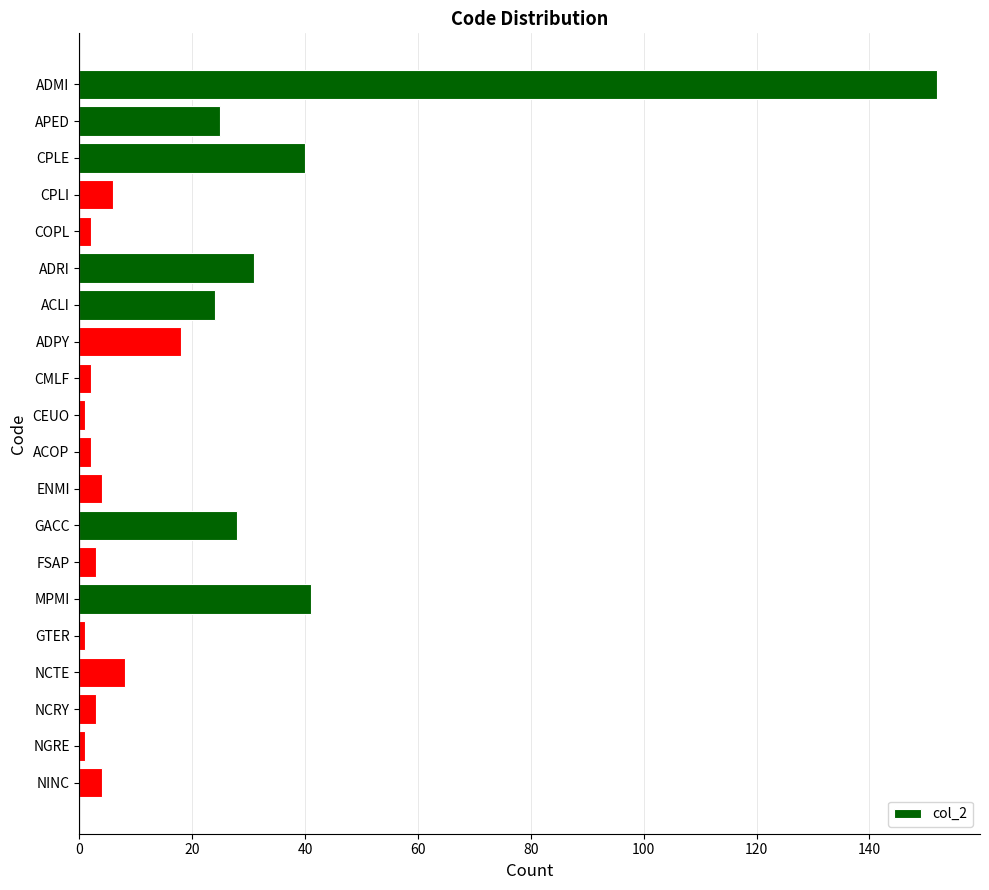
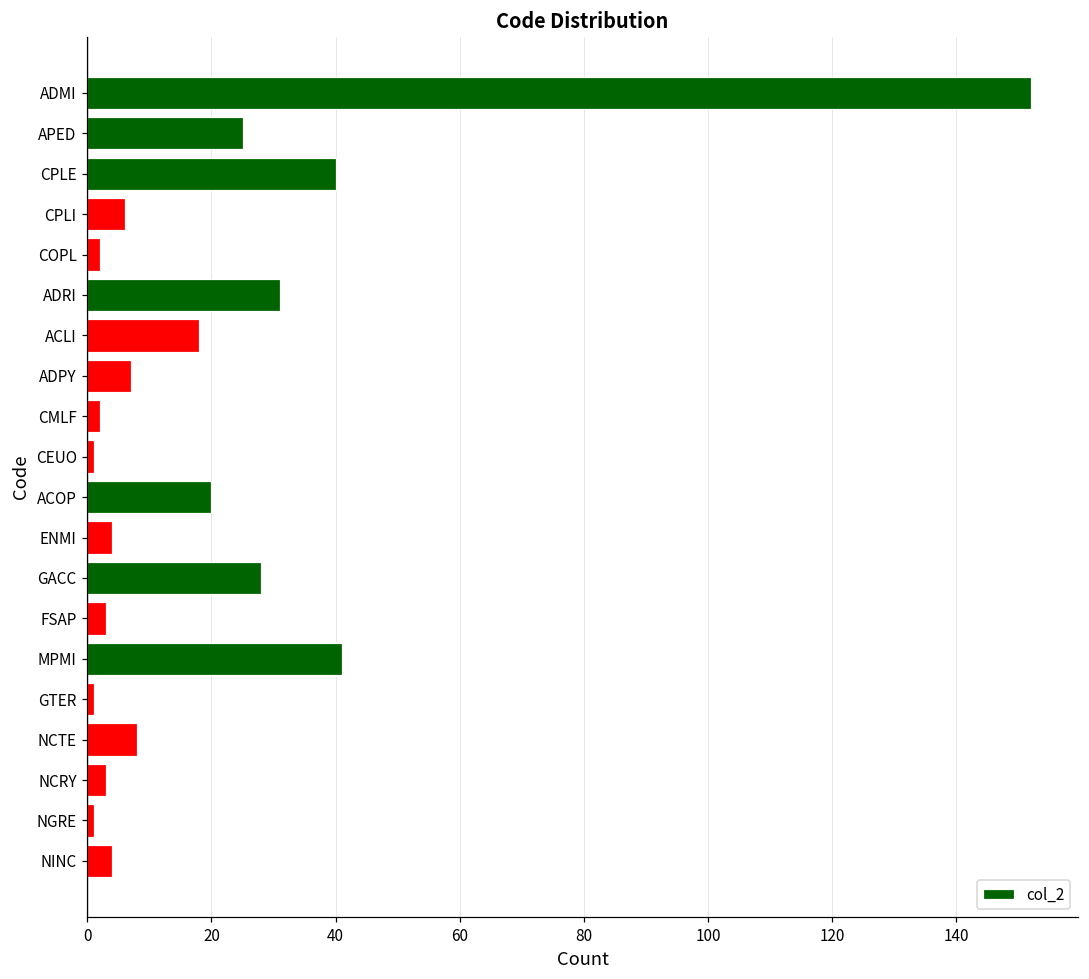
  {
    "ADMI": 152,
    "APED": 25,
    "CPLE": 40,
    "CPLI": 6,
    "COPL": 2,
    "ADRI": 31,
-   "ACLI": 24,
-   "ADPY": 18,
+   "ACLI": 18,
+   "ADPY": 7,
    "CMLF": 2,
    "CEUO": 1,
-   "ACOP": 2,
+   "ACOP": 20,
    "ENMI": 4,
    "GACC": 28,
    "FSAP": 3,
    "MPMI": 41,
    "GTER": 1,
    "NCTE": 8,
    "NCRY": 3,
    "NGRE": 1,
    "NINC": 4
  }
